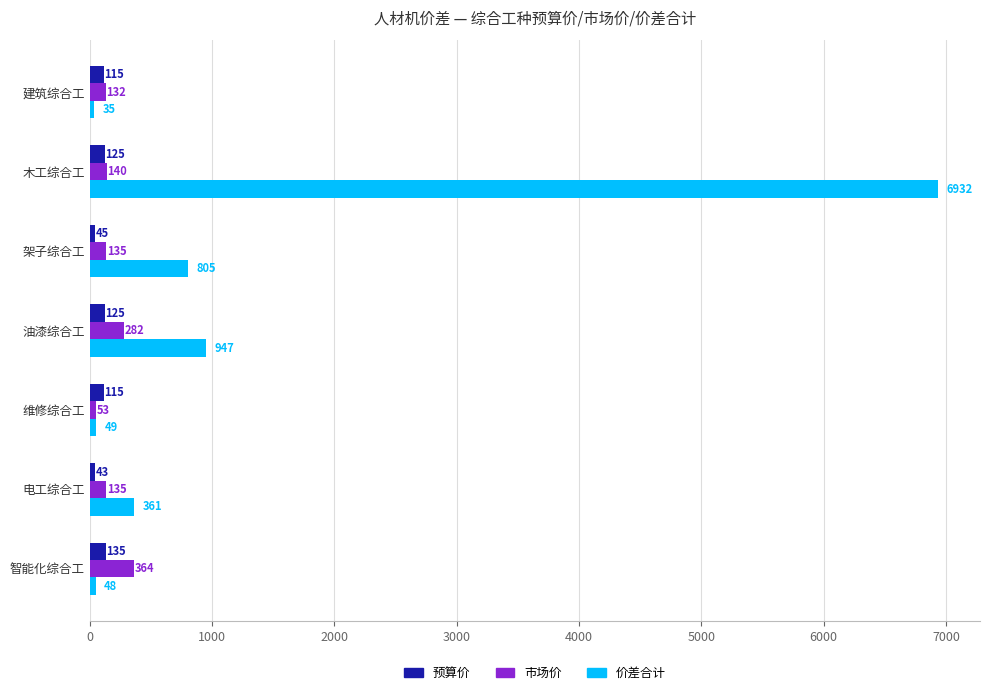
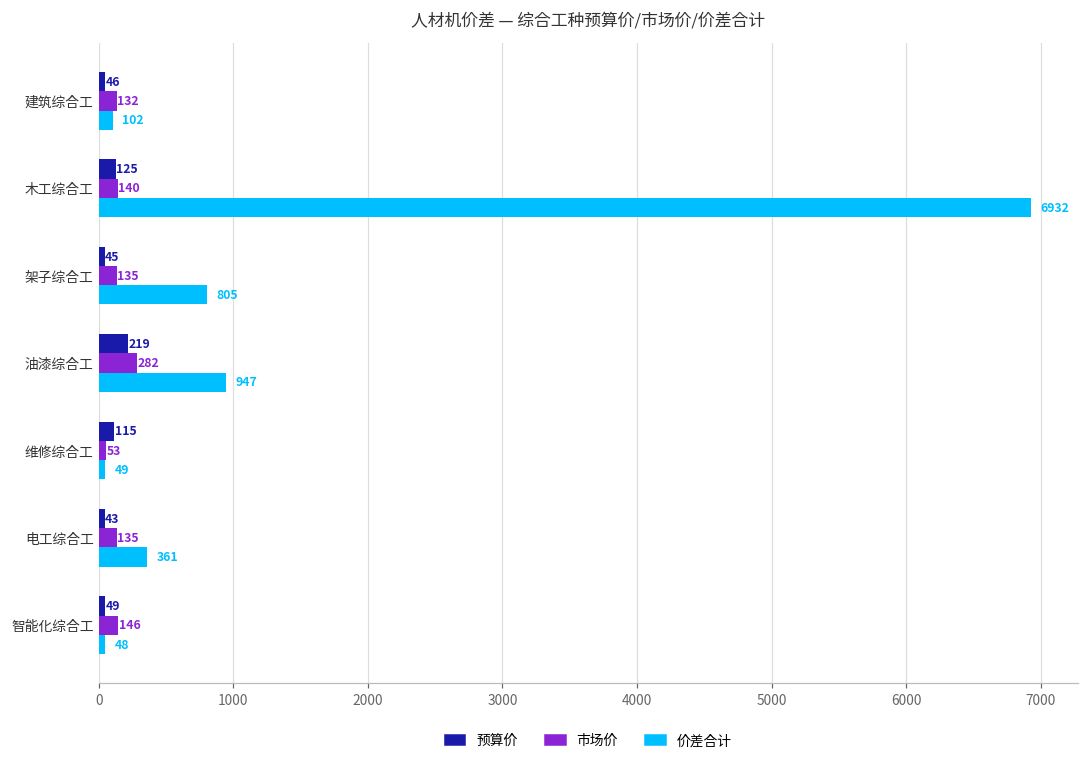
  {
    "预算价": {
-     "建筑综合工": 115,
+     "建筑综合工": 46,
      "木工综合工": 125,
      "架子综合工": 45,
-     "油漆综合工": 125,
+     "油漆综合工": 219,
      "维修综合工": 115,
      "电工综合工": 43,
-     "智能化综合工": 135
+     "智能化综合工": 49
    },
    "市场价": {
      "建筑综合工": 132,
      "木工综合工": 140,
      "架子综合工": 135,
      "油漆综合工": 282,
      "维修综合工": 53,
      "电工综合工": 135,
-     "智能化综合工": 364
+     "智能化综合工": 146
    },
    "价差合计": {
-     "建筑综合工": 35,
+     "建筑综合工": 102,
      "木工综合工": 6932,
      "架子综合工": 805,
      "油漆综合工": 947,
      "维修综合工": 49,
      "电工综合工": 361,
      "智能化综合工": 48
    }
  }
